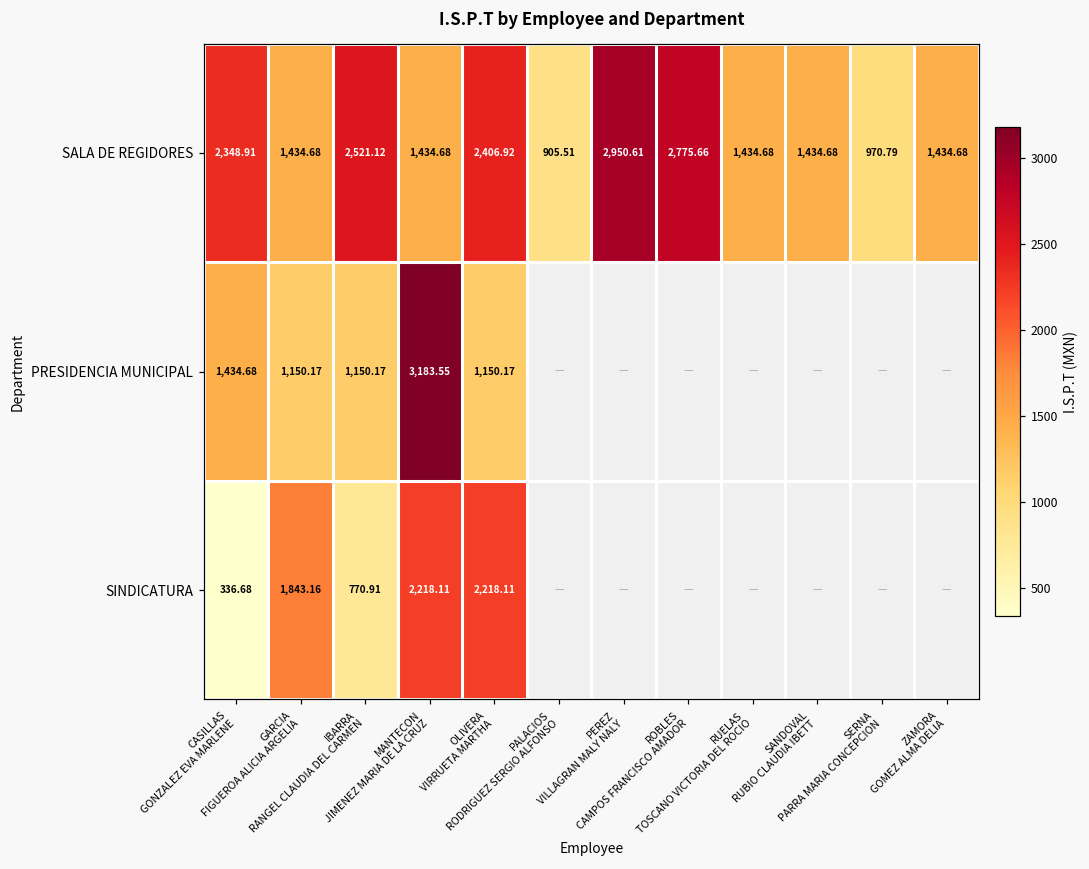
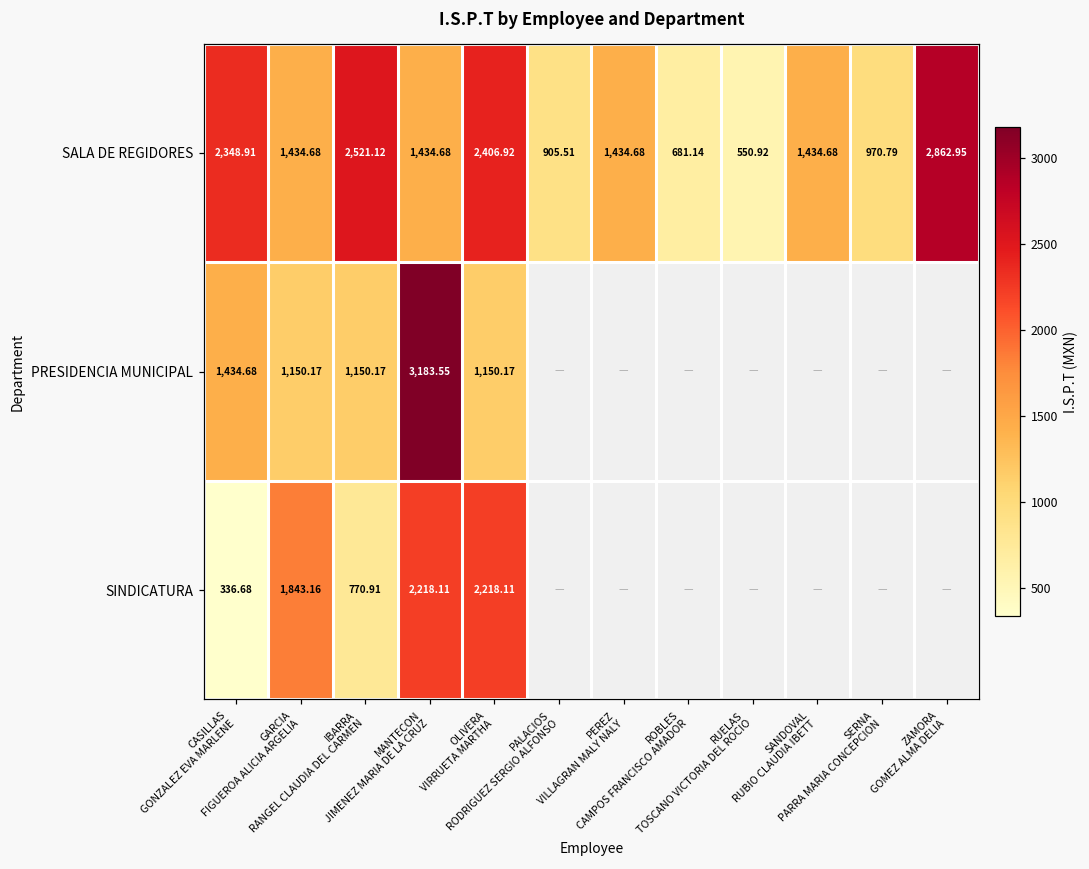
  {
    "SALA DE REGIDORES": {
      "CASILLAS GONZALEZ EVA MARLENE": "2,348.91",
      "GARCIA FIGUEROA ALICIA ARGELIA": "1,434.68",
      "IBARRA RANGEL CLAUDIA DEL CARMEN": "2,521.12",
      "MANTECON JIMENEZ MARIA DE LA CRUZ": "1,434.68",
      "OLIVERA VIRRUETA MARTHA": "2,406.92",
      "PALACIOS RODRIGUEZ SERGIO ALFONSO": "905.51",
-     "PEREZ VILLAGRAN MALY NALY": "2,950.61",
-     "ROBLES CAMPOS FRANCISCO AMADOR": "2,775.66",
-     "RUELAS TOSCANO VICTORIA DEL ROCIO": "1,434.68",
+     "PEREZ VILLAGRAN MALY NALY": "1,434.68",
+     "ROBLES CAMPOS FRANCISCO AMADOR": "681.14",
+     "RUELAS TOSCANO VICTORIA DEL ROCIO": "550.92",
      "SANDOVAL RUBIO CLAUDIA IBETT": "1,434.68",
      "SERNA PARRA MARIA CONCEPCION": "970.79",
-     "ZAMORA GOMEZ ALMA DELIA": "1,434.68"
+     "ZAMORA GOMEZ ALMA DELIA": "2,862.95"
    },
    "PRESIDENCIA MUNICIPAL": {
      "CASILLAS GONZALEZ EVA MARLENE": "1,434.68",
      "GARCIA FIGUEROA ALICIA ARGELIA": "1,150.17",
      "IBARRA RANGEL CLAUDIA DEL CARMEN": "1,150.17",
      "MANTECON JIMENEZ MARIA DE LA CRUZ": "3,183.55",
      "OLIVERA VIRRUETA MARTHA": "1,150.17"
    },
    "SINDICATURA": {
      "CASILLAS GONZALEZ EVA MARLENE": "336.68",
      "GARCIA FIGUEROA ALICIA ARGELIA": "1,843.16",
      "IBARRA RANGEL CLAUDIA DEL CARMEN": "770.91",
      "MANTECON JIMENEZ MARIA DE LA CRUZ": "2,218.11",
      "OLIVERA VIRRUETA MARTHA": "2,218.11"
    }
  }
